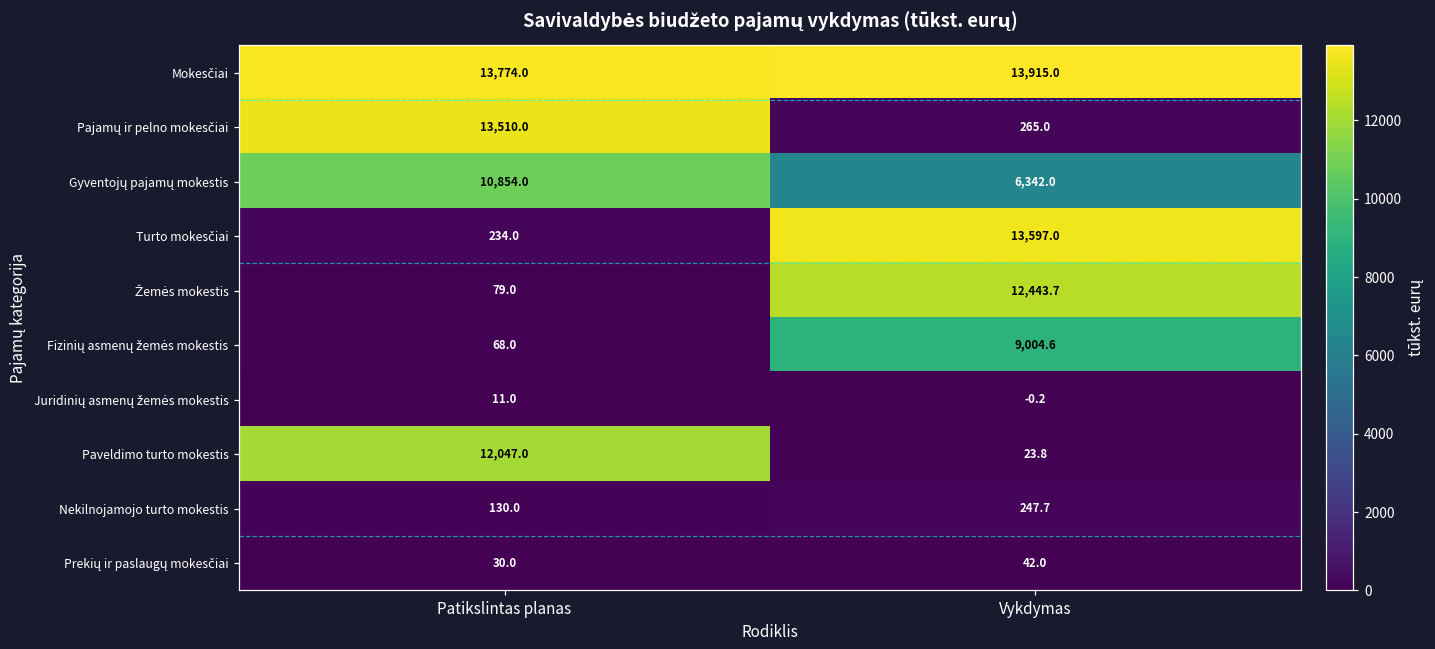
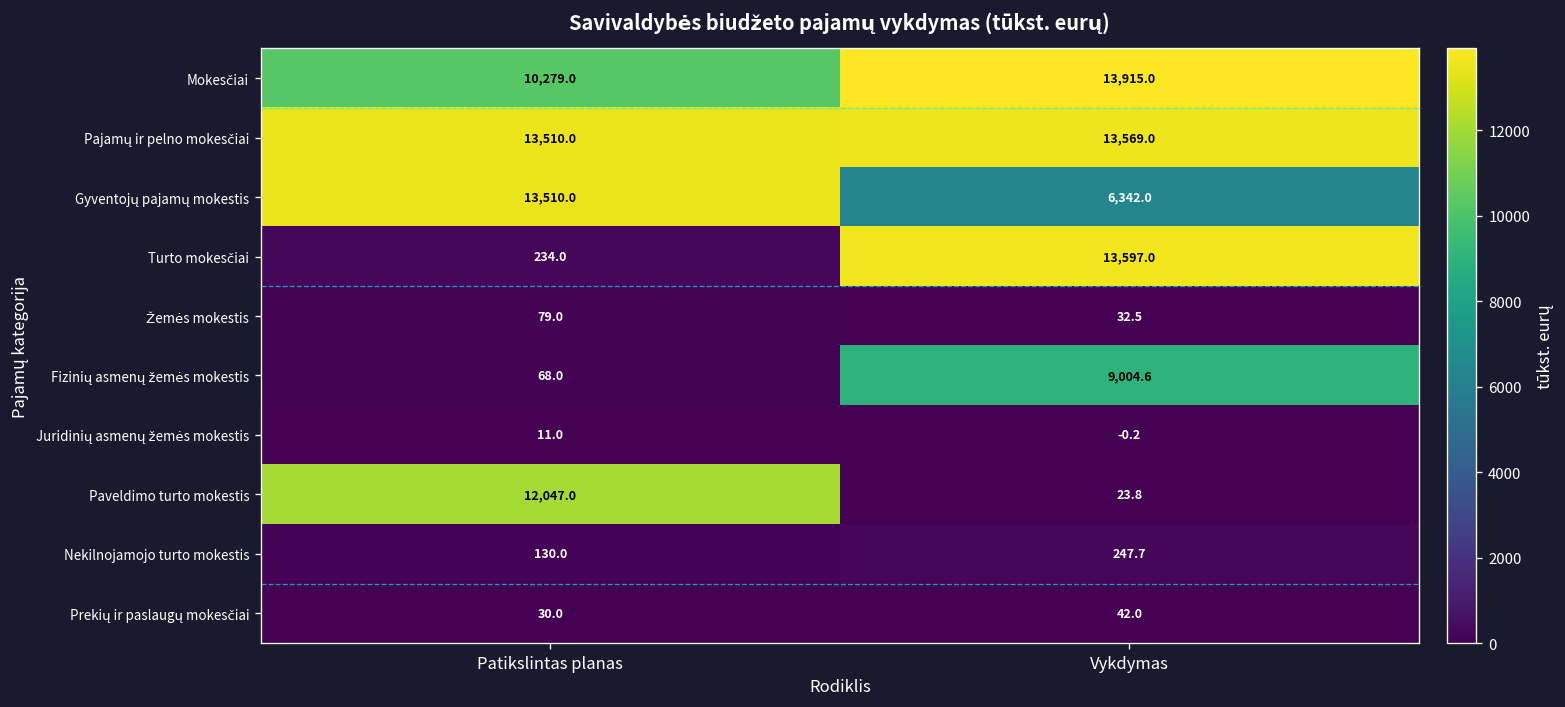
  {
    "Mokesčiai": {
-     "Patikslintas planas": "13,774.0",
+     "Patikslintas planas": "10,279.0",
      "Vykdymas": "13,915.0"
    },
    "Pajamų ir pelno mokesčiai": {
      "Patikslintas planas": "13,510.0",
-     "Vykdymas": "265.0"
+     "Vykdymas": "13,569.0"
    },
    "Gyventojų pajamų mokestis": {
-     "Patikslintas planas": "10,854.0",
+     "Patikslintas planas": "13,510.0",
      "Vykdymas": "6,342.0"
    },
    "Turto mokesčiai": {
      "Patikslintas planas": "234.0",
      "Vykdymas": "13,597.0"
    },
    "Žemės mokestis": {
      "Patikslintas planas": "79.0",
-     "Vykdymas": "12,443.7"
+     "Vykdymas": "32.5"
    },
    "Fizinių asmenų žemės mokestis": {
      "Patikslintas planas": "68.0",
      "Vykdymas": "9,004.6"
    },
    "Juridinių asmenų žemės mokestis": {
      "Patikslintas planas": "11.0",
      "Vykdymas": "-0.2"
    },
    "Paveldimo turto mokestis": {
      "Patikslintas planas": "12,047.0",
      "Vykdymas": "23.8"
    },
    "Nekilnojamojo turto mokestis": {
      "Patikslintas planas": "130.0",
      "Vykdymas": "247.7"
    },
    "Prekių ir paslaugų mokesčiai": {
      "Patikslintas planas": "30.0",
      "Vykdymas": "42.0"
    }
  }
